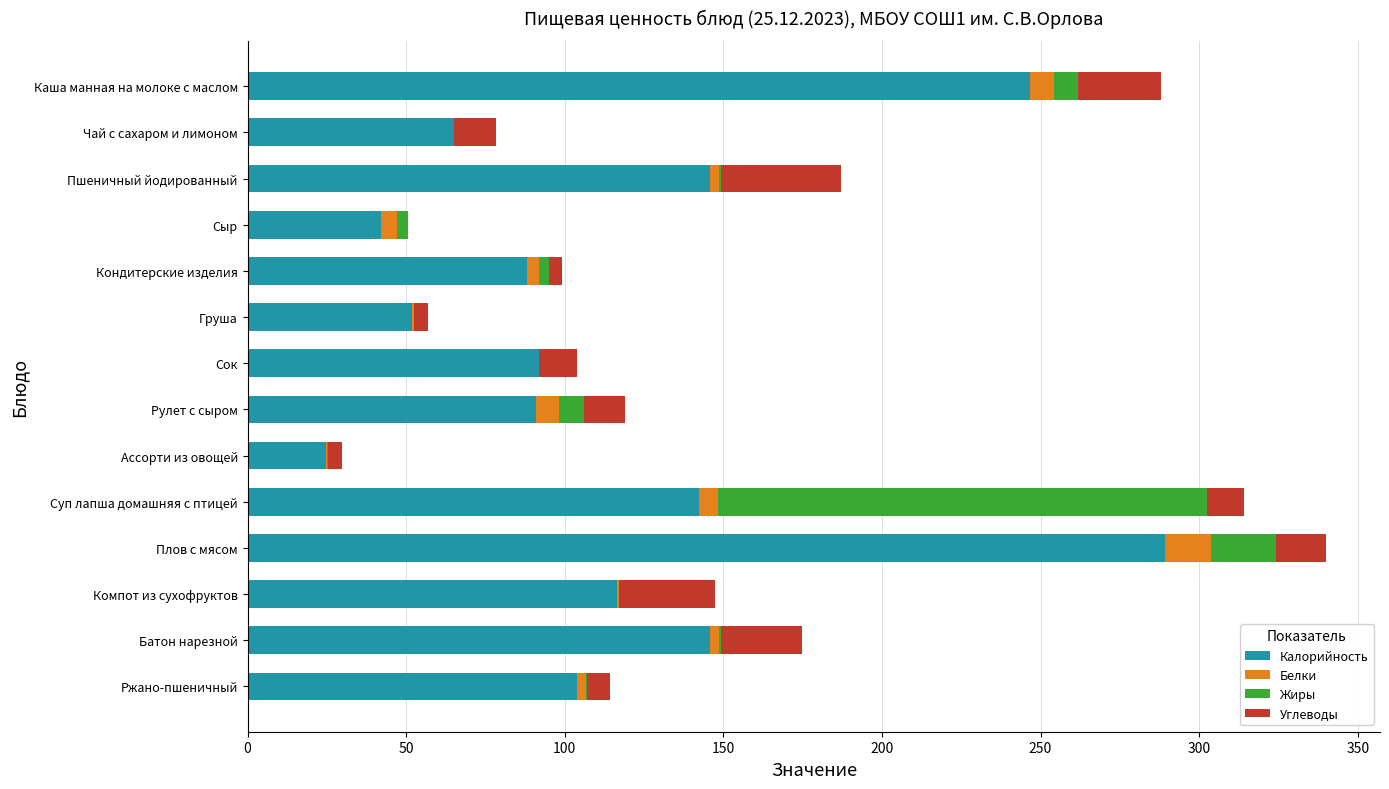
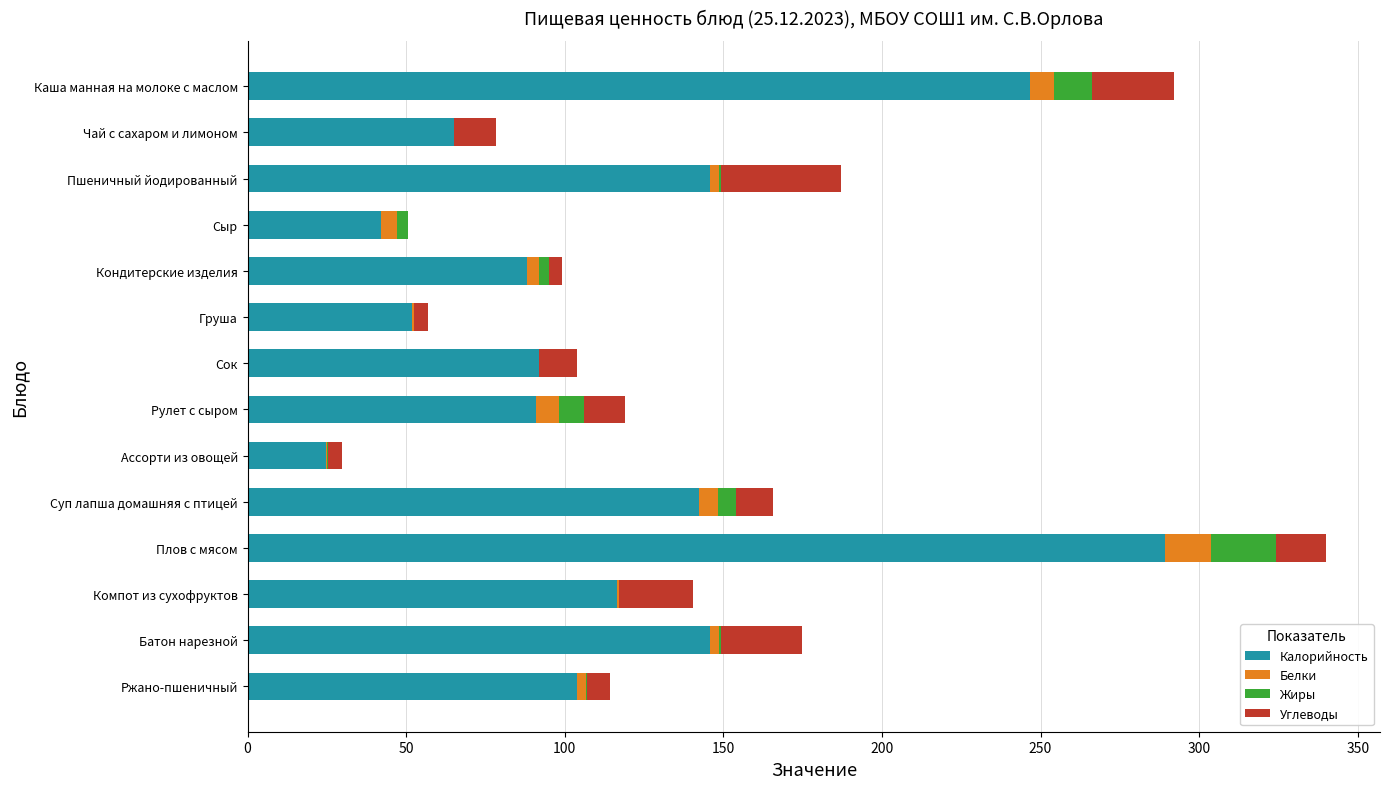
  {
    "Калорийность": {
      "Каша манная на молоке с маслом": 247,
      "Чай с сахаром и лимоном": 65,
      "Пшеничный йодированный": 146,
      "Сыр": 42,
      "Кондитерские изделия": 88,
      "Груша": 52,
      "Сок": 92,
      "Рулет с сыром": 91,
      "Ассорти из овощей": 25,
      "Суп лапша домашняя с птицей": 142,
      "Плов с мясом": 289,
      "Компот из сухофруктов": 117,
      "Батон нарезной": 146,
      "Ржано-пшеничный": 104
    },
    "Белки": {
      "Каша манная на молоке с маслом": 7,
      "Пшеничный йодированный": 3,
      "Сыр": 5,
      "Кондитерские изделия": 4,
      "Сок": 0,
      "Рулет с сыром": 7,
      "Суп лапша домашняя с птицей": 6,
      "Плов с мясом": 14,
      "Батон нарезной": 3,
      "Ржано-пшеничный": 3
    },
    "Жиры": {
-     "Каша манная на молоке с маслом": 8,
+     "Каша манная на молоке с маслом": 12,
      "Чай с сахаром и лимоном": 0,
      "Пшеничный йодированный": 1,
      "Сыр": 4,
      "Кондитерские изделия": 3,
      "Груша": 0,
      "Сок": 0,
      "Рулет с сыром": 8,
-     "Суп лапша домашняя с птицей": 154,
+     "Суп лапша домашняя с птицей": 6,
      "Плов с мясом": 21,
      "Компот из сухофруктов": 0,
      "Батон нарезной": 1
    },
    "Углеводы": {
      "Каша манная на молоке с маслом": 26,
      "Чай с сахаром и лимоном": 13,
      "Пшеничный йодированный": 38,
      "Сыр": 0,
      "Кондитерские изделия": 4,
      "Груша": 4,
      "Сок": 12,
      "Рулет с сыром": 13,
      "Ассорти из овощей": 4,
      "Суп лапша домашняя с птицей": 12,
      "Плов с мясом": 16,
-     "Компот из сухофруктов": 30,
+     "Компот из сухофруктов": 23,
      "Батон нарезной": 25,
      "Ржано-пшеничный": 7
    }
  }
